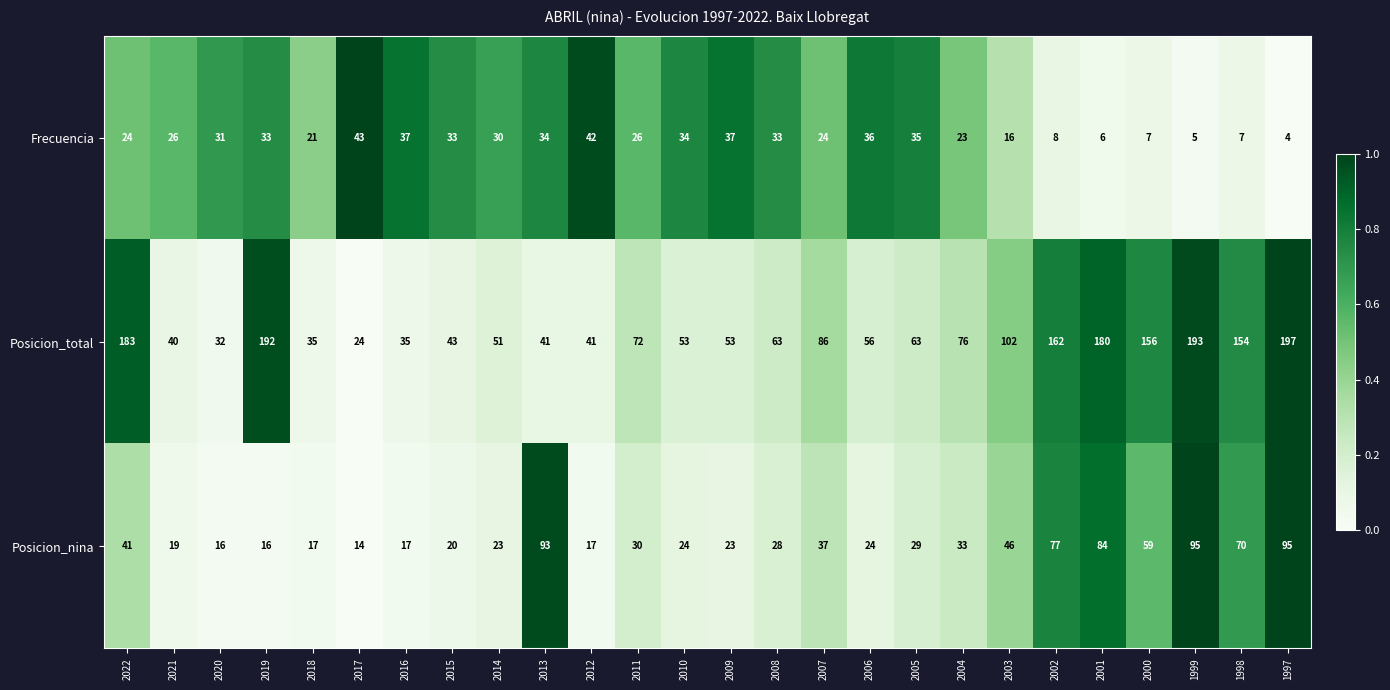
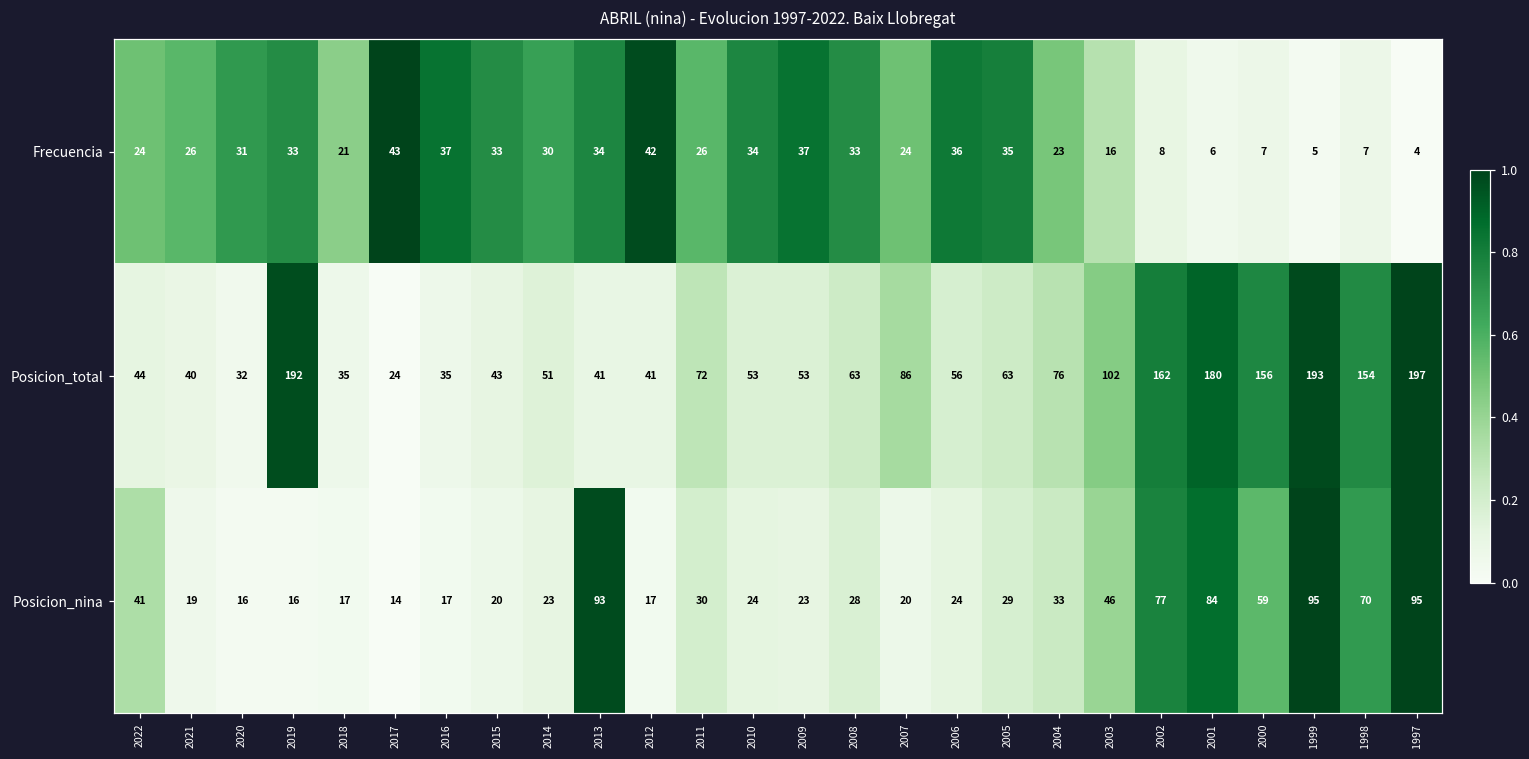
  {
    "Frecuencia": {
      "2022": 24,
      "2021": 26,
      "2020": 31,
      "2019": 33,
      "2018": 21,
      "2017": 43,
      "2016": 37,
      "2015": 33,
      "2014": 30,
      "2013": 34,
      "2012": 42,
      "2011": 26,
      "2010": 34,
      "2009": 37,
      "2008": 33,
      "2007": 24,
      "2006": 36,
      "2005": 35,
      "2004": 23,
      "2003": 16,
      "2002": 8,
      "2001": 6,
      "2000": 7,
      "1999": 5,
      "1998": 7,
      "1997": 4
    },
    "Posicion_total": {
-     "2022": 183,
+     "2022": 44,
      "2021": 40,
      "2020": 32,
      "2019": 192,
      "2018": 35,
      "2017": 24,
      "2016": 35,
      "2015": 43,
      "2014": 51,
      "2013": 41,
      "2012": 41,
      "2011": 72,
      "2010": 53,
      "2009": 53,
      "2008": 63,
      "2007": 86,
      "2006": 56,
      "2005": 63,
      "2004": 76,
      "2003": 102,
      "2002": 162,
      "2001": 180,
      "2000": 156,
      "1999": 193,
      "1998": 154,
      "1997": 197
    },
    "Posicion_nina": {
      "2022": 41,
      "2021": 19,
      "2020": 16,
      "2019": 16,
      "2018": 17,
      "2017": 14,
      "2016": 17,
      "2015": 20,
      "2014": 23,
      "2013": 93,
      "2012": 17,
      "2011": 30,
      "2010": 24,
      "2009": 23,
      "2008": 28,
-     "2007": 37,
+     "2007": 20,
      "2006": 24,
      "2005": 29,
      "2004": 33,
      "2003": 46,
      "2002": 77,
      "2001": 84,
      "2000": 59,
      "1999": 95,
      "1998": 70,
      "1997": 95
    }
  }
